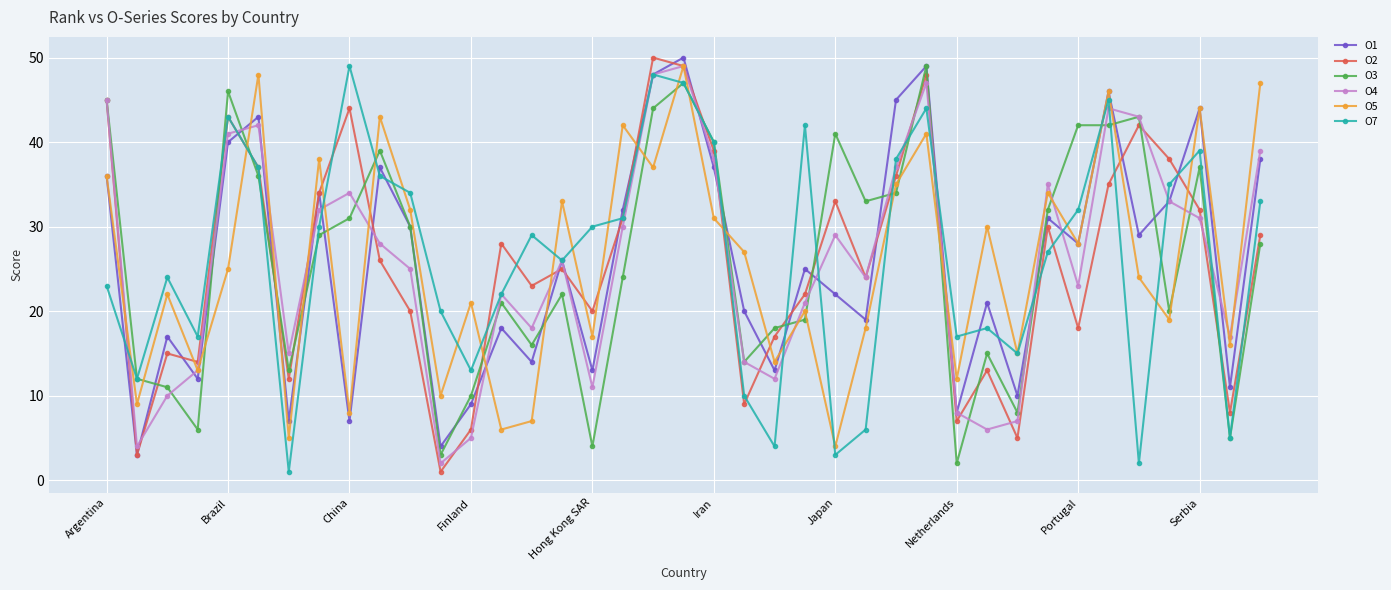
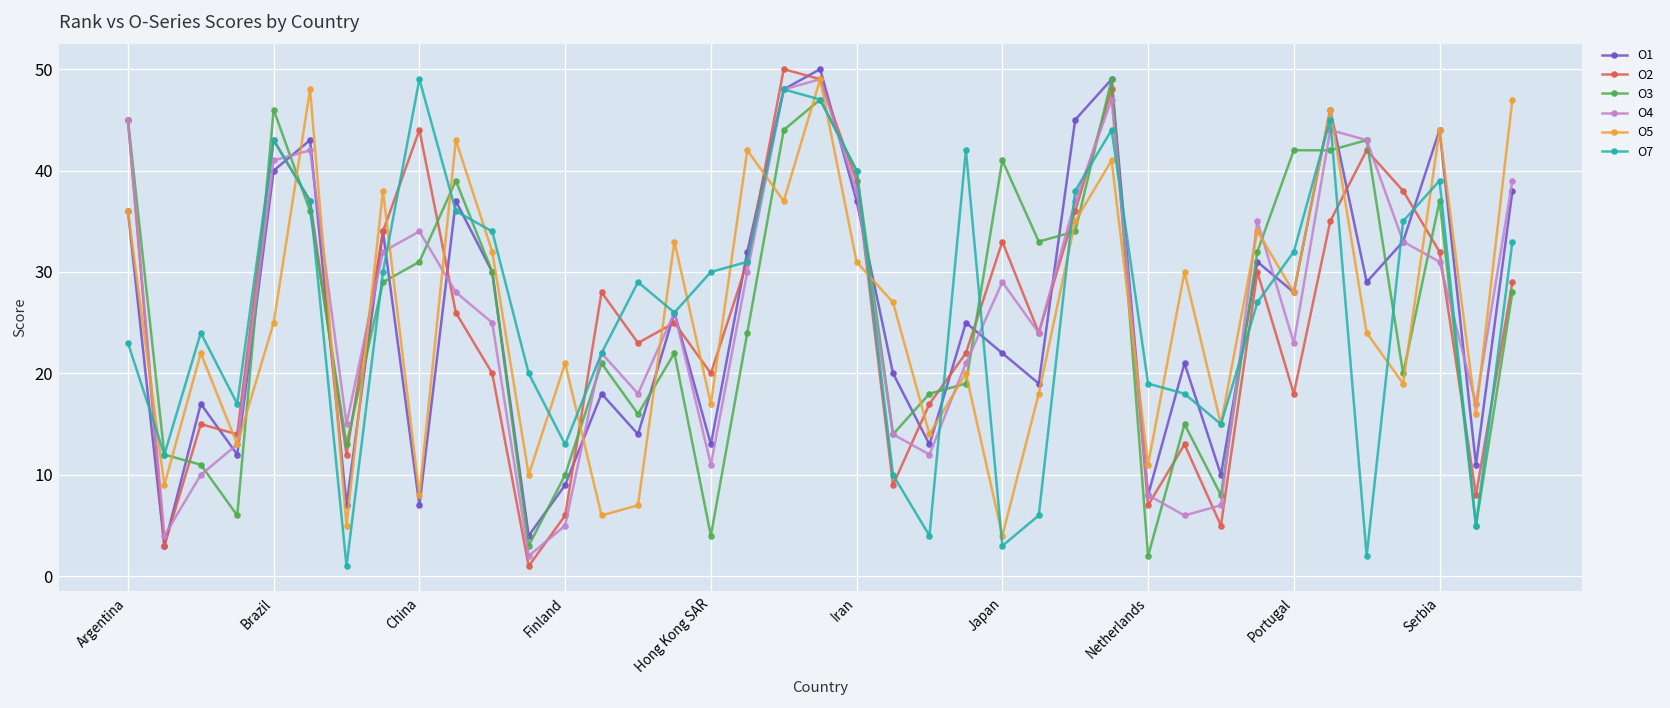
  {
    "O1": {
      "Brazil": 40,
      "China": 7,
      "Finland": 9,
      "Hong Kong SAR": 13,
      "Iran": 37,
      "Japan": 22
    },
    "O2": {
      "China": 44,
      "Finland": 6,
      "Hong Kong SAR": 20,
      "Iran": 39,
      "Japan": 33,
      "Netherlands": 7,
      "Portugal": 18,
      "Serbia": 32
    },
    "O3": {
      "Brazil": 46,
      "China": 31,
      "Finland": 10,
      "Hong Kong SAR": 4,
      "Japan": 41,
      "Netherlands": 2,
      "Portugal": 42,
      "Serbia": 37
    },
    "O4": {
      "Brazil": 41,
      "China": 34,
      "Finland": 5,
      "Hong Kong SAR": 11,
      "Iran": 38,
      "Japan": 29,
      "Portugal": 23,
      "Serbia": 31
    },
    "O5": {
      "Brazil": 25,
      "China": 8,
      "Finland": 21,
      "Hong Kong SAR": 17,
      "Iran": 31,
      "Japan": 4,
-     "Netherlands": 12
+     "Netherlands": 11
    },
    "O7": {
      "Argentina": 23,
      "China": 49,
      "Finland": 13,
      "Hong Kong SAR": 30,
      "Japan": 3,
-     "Netherlands": 17,
+     "Netherlands": 19,
      "Portugal": 32,
      "Serbia": 39
    }
  }
